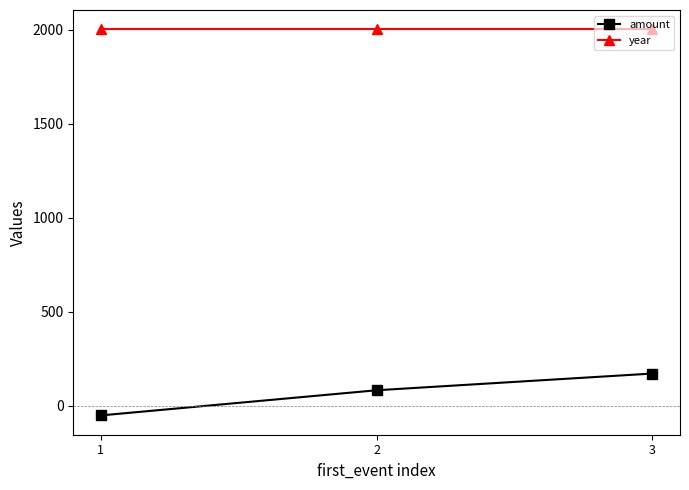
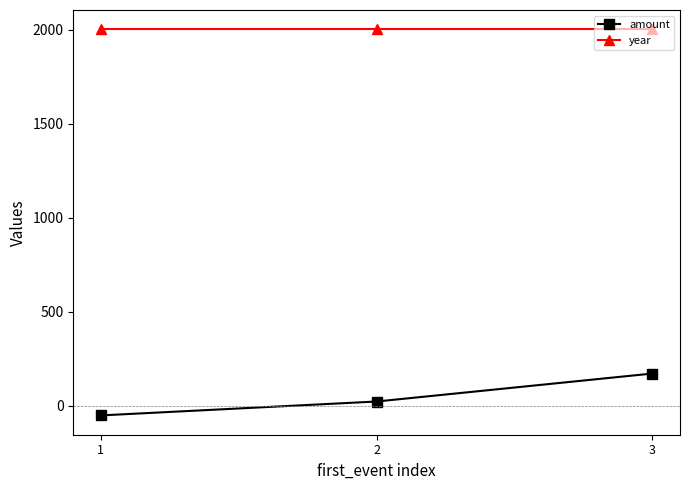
  {
    "amount": {
      "1": -50,
-     "2": 80,
+     "2": 20,
      "3": 170
    },
    "year": {
      "1": 2000,
      "2": 2000
    }
  }
